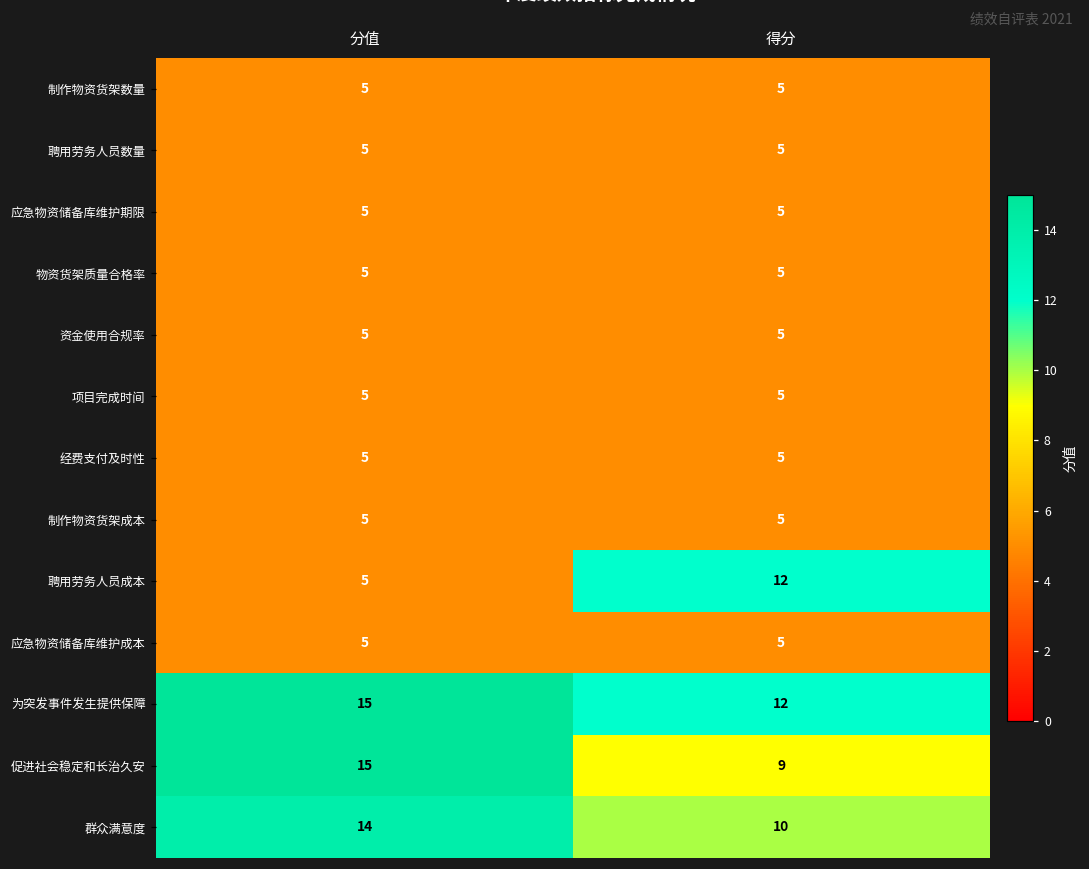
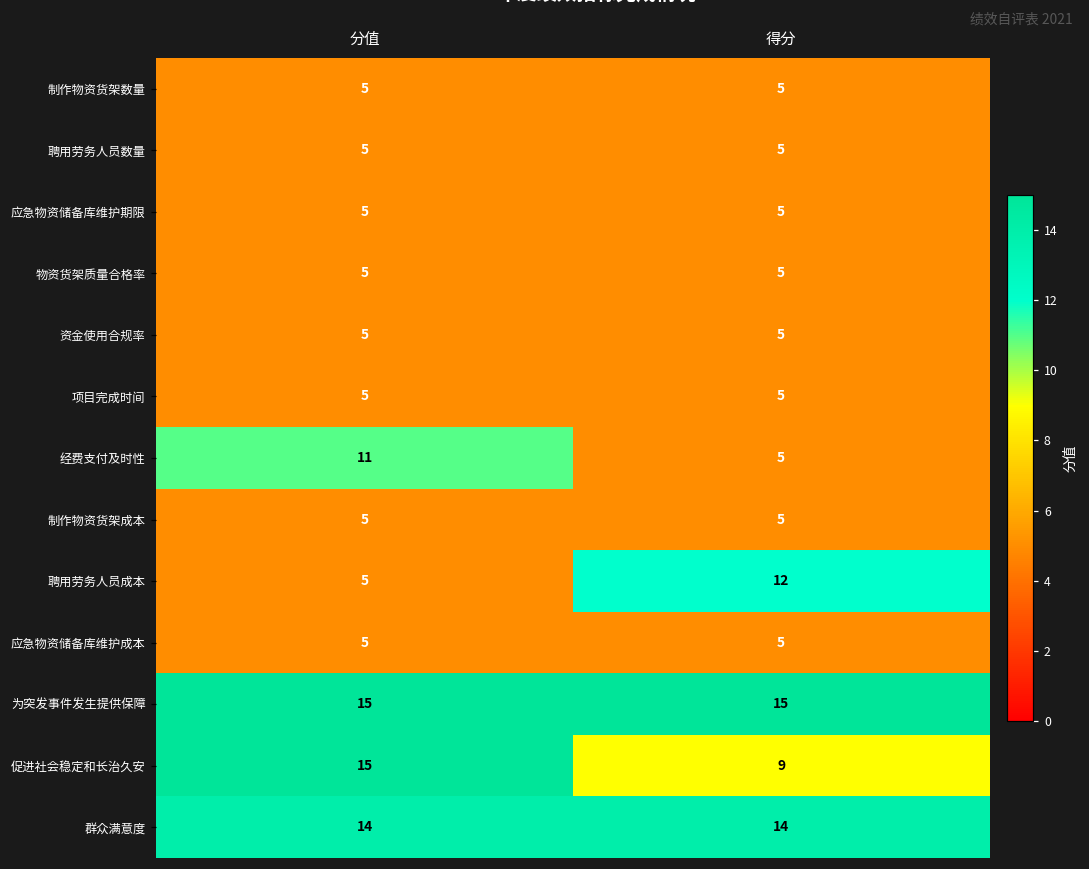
  {
    "制作物资货架数量": {
      "分值": 5,
      "得分": 5
    },
    "聘用劳务人员数量": {
      "分值": 5,
      "得分": 5
    },
    "应急物资储备库维护期限": {
      "分值": 5,
      "得分": 5
    },
    "物资货架质量合格率": {
      "分值": 5,
      "得分": 5
    },
    "资金使用合规率": {
      "分值": 5,
      "得分": 5
    },
    "项目完成时间": {
      "分值": 5,
      "得分": 5
    },
    "经费支付及时性": {
-     "分值": 5,
+     "分值": 11,
      "得分": 5
    },
    "制作物资货架成本": {
      "分值": 5,
      "得分": 5
    },
    "聘用劳务人员成本": {
      "分值": 5,
      "得分": 12
    },
    "应急物资储备库维护成本": {
      "分值": 5,
      "得分": 5
    },
    "为突发事件发生提供保障": {
      "分值": 15,
-     "得分": 12
+     "得分": 15
    },
    "促进社会稳定和长治久安": {
      "分值": 15,
      "得分": 9
    },
    "群众满意度": {
      "分值": 14,
-     "得分": 10
+     "得分": 14
    }
  }
